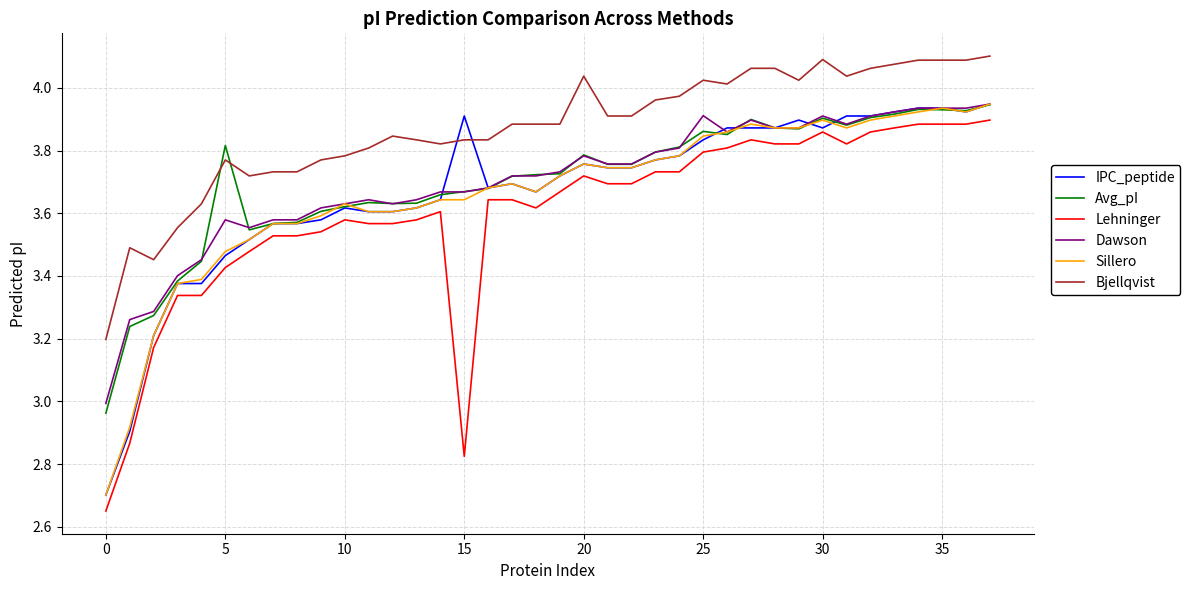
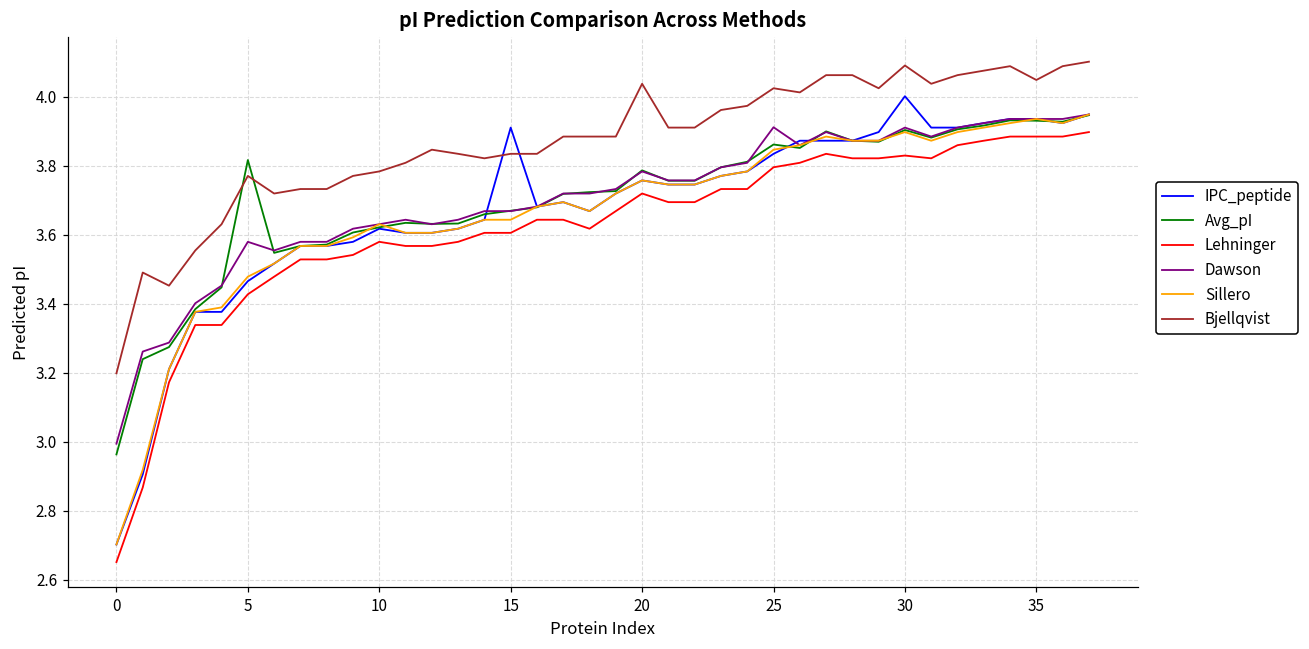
  {
    "IPC_peptide": {
      "5": 3.47,
      "15": 3.91,
      "25": 3.83,
-     "30": 3.87
+     "30": 4.00
    },
    "Avg_pI": {
      "0": 2.96,
      "5": 3.82,
      "25": 3.86
    },
    "Lehninger": {
      "0": 2.65,
      "5": 3.43,
      "10": 3.58,
-     "15": 2.83,
+     "15": 3.61,
      "20": 3.72,
      "25": 3.80,
-     "30": 3.86,
+     "30": 3.83,
      "35": 3.88
    },
    "Dawson": {
      "0": 2.99,
      "5": 3.58,
      "25": 3.91
    },
    "Sillero": {
      "5": 3.48,
      "15": 3.64,
      "25": 3.85
    },
    "Bjellqvist": {
      "0": 3.20,
      "5": 3.77,
      "10": 3.78,
      "15": 3.83,
      "20": 4.04,
      "25": 4.02,
      "30": 4.09,
-     "35": 4.09
+     "35": 4.05
    }
  }
